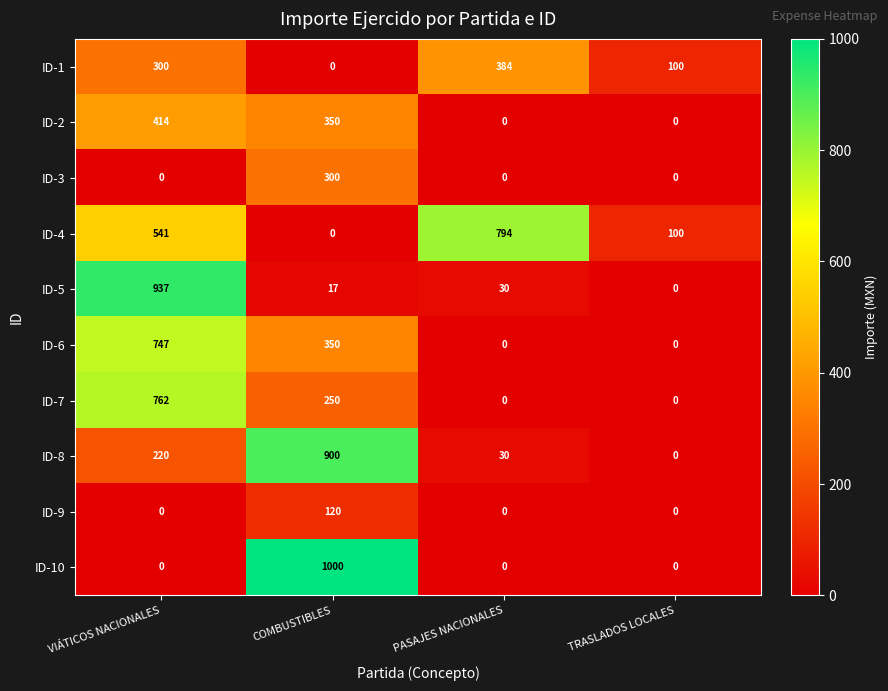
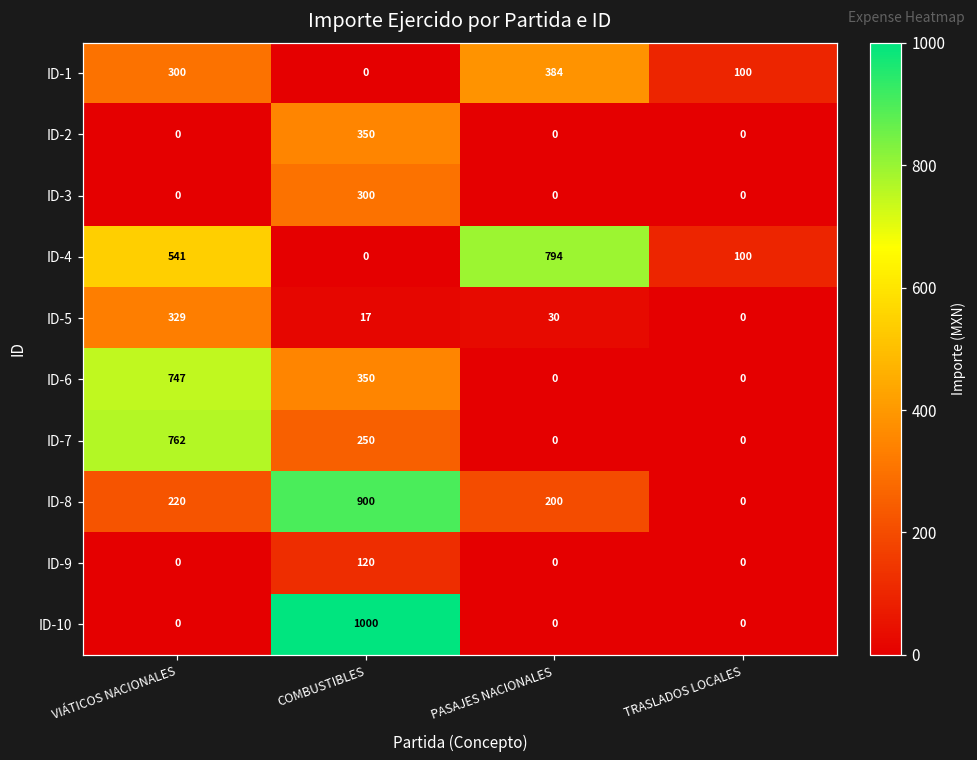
  {
    "ID-1": {
      "VIÁTICOS NACIONALES": 300,
      "COMBUSTIBLES": 0,
      "PASAJES NACIONALES": 384,
      "TRASLADOS LOCALES": 100
    },
    "ID-2": {
-     "VIÁTICOS NACIONALES": 414,
+     "VIÁTICOS NACIONALES": 0,
      "COMBUSTIBLES": 350,
      "PASAJES NACIONALES": 0,
      "TRASLADOS LOCALES": 0
    },
    "ID-3": {
      "VIÁTICOS NACIONALES": 0,
      "COMBUSTIBLES": 300,
      "PASAJES NACIONALES": 0,
      "TRASLADOS LOCALES": 0
    },
    "ID-4": {
      "VIÁTICOS NACIONALES": 541,
      "COMBUSTIBLES": 0,
      "PASAJES NACIONALES": 794,
      "TRASLADOS LOCALES": 100
    },
    "ID-5": {
-     "VIÁTICOS NACIONALES": 937,
+     "VIÁTICOS NACIONALES": 329,
      "COMBUSTIBLES": 17,
      "PASAJES NACIONALES": 30,
      "TRASLADOS LOCALES": 0
    },
    "ID-6": {
      "VIÁTICOS NACIONALES": 747,
      "COMBUSTIBLES": 350,
      "PASAJES NACIONALES": 0,
      "TRASLADOS LOCALES": 0
    },
    "ID-7": {
      "VIÁTICOS NACIONALES": 762,
      "COMBUSTIBLES": 250,
      "PASAJES NACIONALES": 0,
      "TRASLADOS LOCALES": 0
    },
    "ID-8": {
      "VIÁTICOS NACIONALES": 220,
      "COMBUSTIBLES": 900,
-     "PASAJES NACIONALES": 30,
+     "PASAJES NACIONALES": 200,
      "TRASLADOS LOCALES": 0
    },
    "ID-9": {
      "VIÁTICOS NACIONALES": 0,
      "COMBUSTIBLES": 120,
      "PASAJES NACIONALES": 0,
      "TRASLADOS LOCALES": 0
    },
    "ID-10": {
      "VIÁTICOS NACIONALES": 0,
      "COMBUSTIBLES": 1000,
      "PASAJES NACIONALES": 0,
      "TRASLADOS LOCALES": 0
    }
  }
